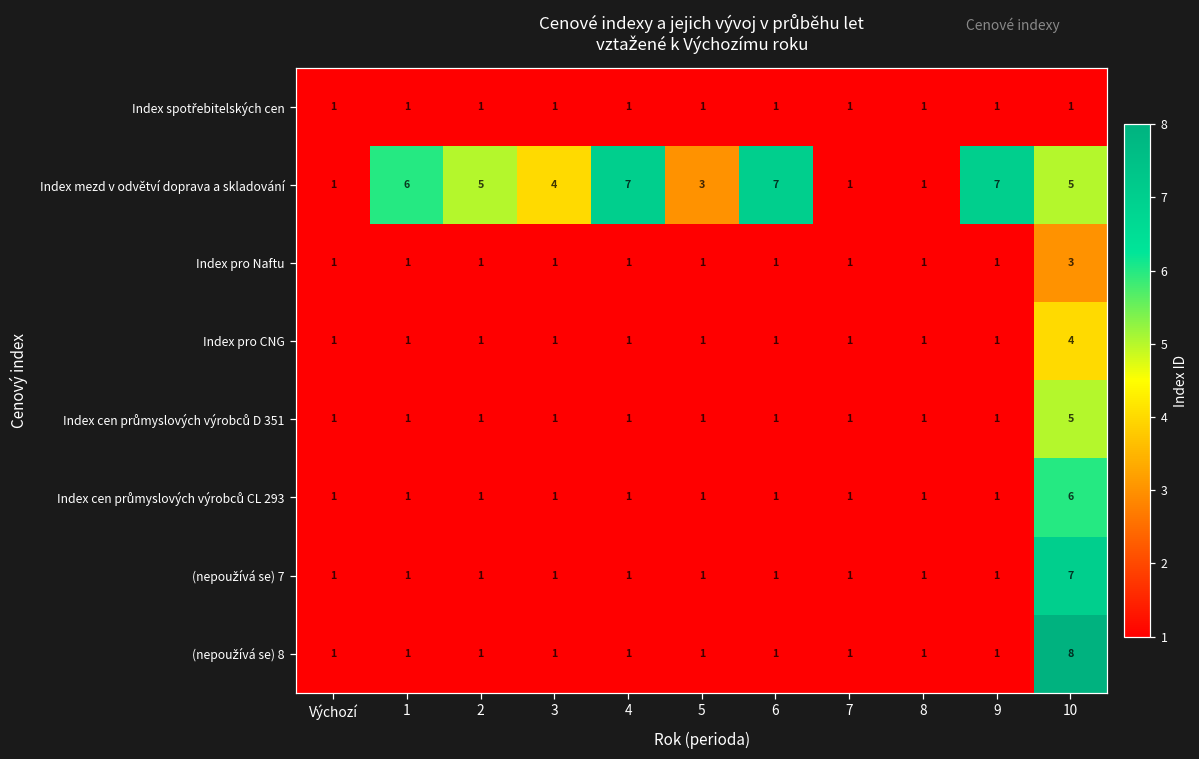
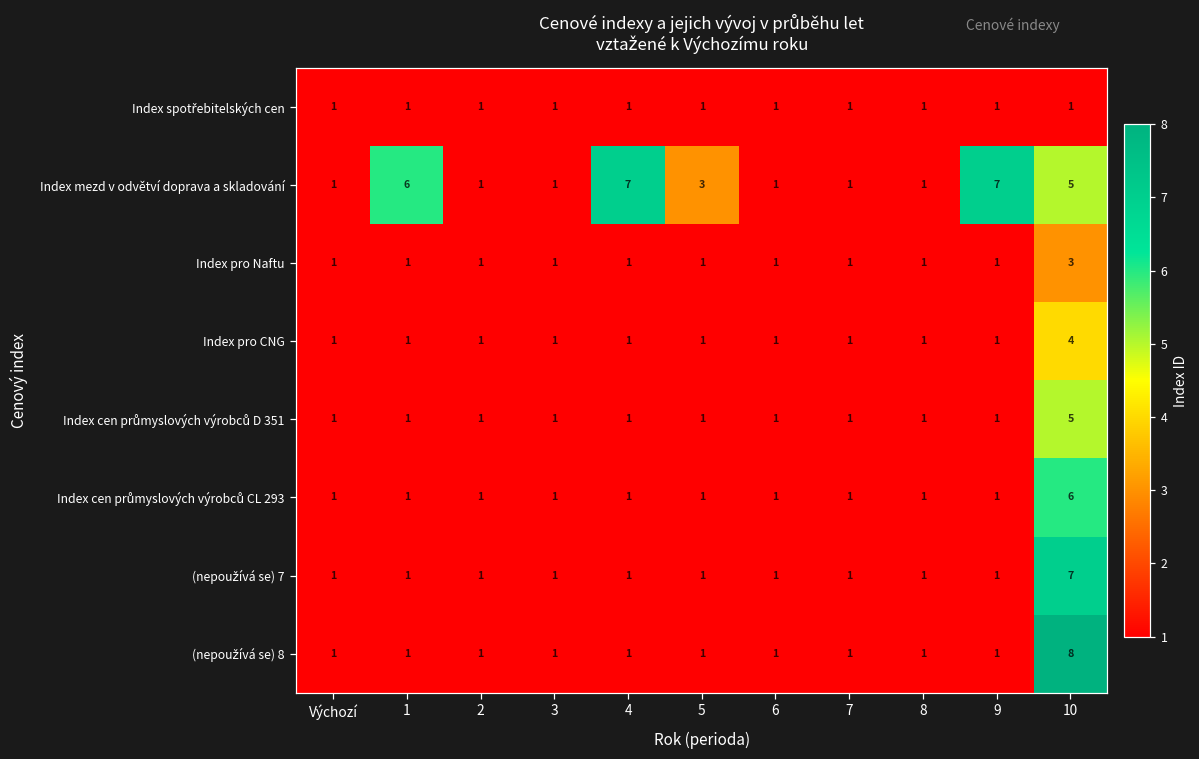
  {
    "Index spotřebitelských cen": {
      "Výchozí": 1,
      "1": 1,
      "2": 1,
      "3": 1,
      "4": 1,
      "5": 1,
      "6": 1,
      "7": 1,
      "8": 1,
      "9": 1,
      "10": 1
    },
    "Index mezd v odvětví doprava a skladování": {
      "Výchozí": 1,
      "1": 6,
-     "2": 5,
-     "3": 4,
+     "2": 1,
+     "3": 1,
      "4": 7,
      "5": 3,
-     "6": 7,
+     "6": 1,
      "7": 1,
      "8": 1,
      "9": 7,
      "10": 5
    },
    "Index pro Naftu": {
      "Výchozí": 1,
      "1": 1,
      "2": 1,
      "3": 1,
      "4": 1,
      "5": 1,
      "6": 1,
      "7": 1,
      "8": 1,
      "9": 1,
      "10": 3
    },
    "Index pro CNG": {
      "Výchozí": 1,
      "1": 1,
      "2": 1,
      "3": 1,
      "4": 1,
      "5": 1,
      "6": 1,
      "7": 1,
      "8": 1,
      "9": 1,
      "10": 4
    },
    "Index cen průmyslových výrobců D 351": {
      "Výchozí": 1,
      "1": 1,
      "2": 1,
      "3": 1,
      "4": 1,
      "5": 1,
      "6": 1,
      "7": 1,
      "8": 1,
      "9": 1,
      "10": 5
    },
    "Index cen průmyslových výrobců CL 293": {
      "Výchozí": 1,
      "1": 1,
      "2": 1,
      "3": 1,
      "4": 1,
      "5": 1,
      "6": 1,
      "7": 1,
      "8": 1,
      "9": 1,
      "10": 6
    },
    "(nepoužívá se) 7": {
      "Výchozí": 1,
      "1": 1,
      "2": 1,
      "3": 1,
      "4": 1,
      "5": 1,
      "6": 1,
      "7": 1,
      "8": 1,
      "9": 1,
      "10": 7
    },
    "(nepoužívá se) 8": {
      "Výchozí": 1,
      "1": 1,
      "2": 1,
      "3": 1,
      "4": 1,
      "5": 1,
      "6": 1,
      "7": 1,
      "8": 1,
      "9": 1,
      "10": 8
    }
  }
